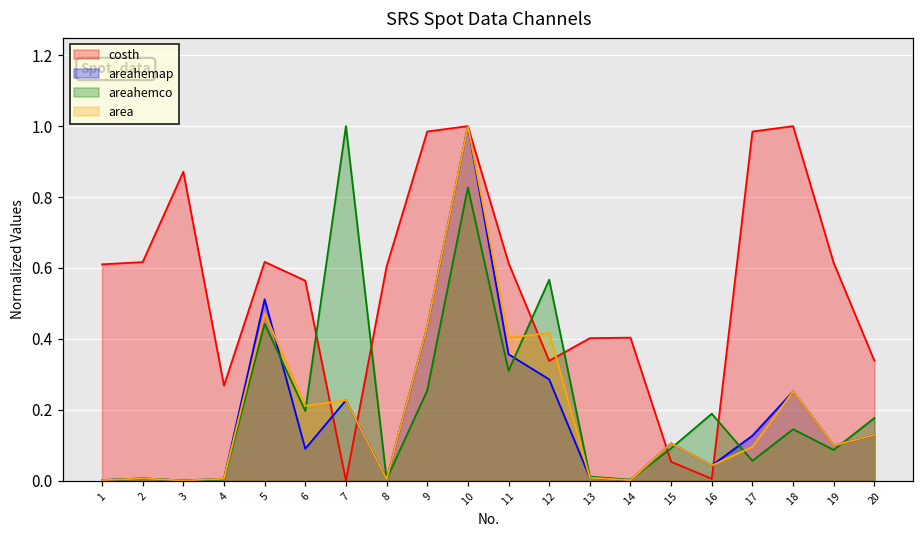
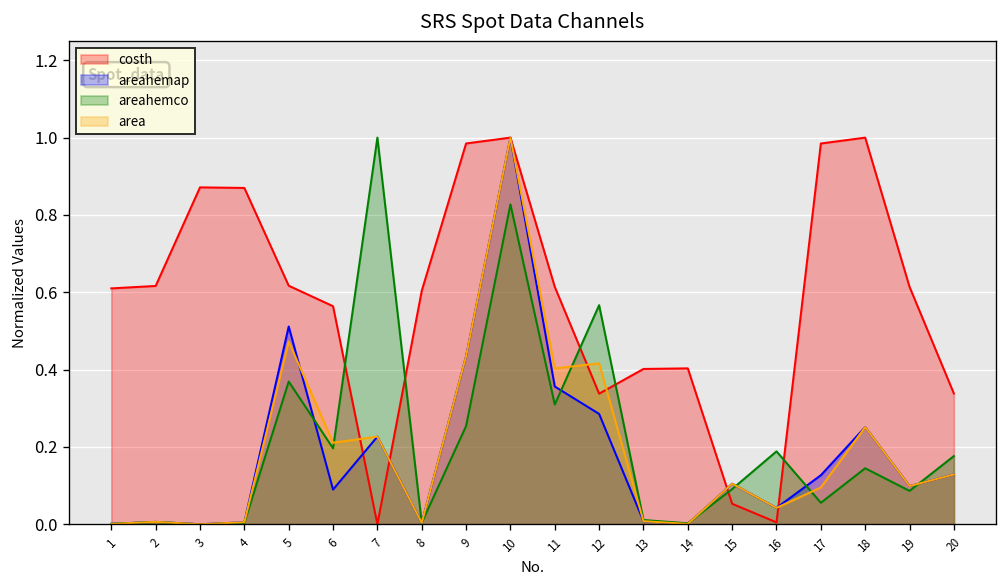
  {
    "costh": {
      "1": 0.61,
      "2": 0.62,
      "3": 0.87,
-     "4": 0.27,
+     "4": 0.87,
      "5": 0.62,
      "6": 0.56,
      "7": 0.00,
      "8": 0.60,
      "9": 0.98,
      "11": 0.61,
      "12": 0.34,
      "13": 0.40,
      "14": 0.40,
      "15": 0.05,
      "16": 0.00,
      "17": 0.98,
      "18": 1.00,
      "19": 0.61,
      "20": 0.34
    },
    "areahemap": {
      "5": 0.51,
      "6": 0.09,
      "11": 0.36,
      "12": 0.29,
      "17": 0.13
    },
    "areahemco": {
-     "5": 0.44,
+     "5": 0.37,
      "6": 0.20,
      "7": 1.00,
      "9": 0.25,
      "10": 0.83,
      "11": 0.31,
      "12": 0.57,
      "15": 0.09,
      "16": 0.19,
      "17": 0.06,
      "18": 0.14,
      "19": 0.09,
      "20": 0.18
    },
    "area": {
      "5": 0.47,
      "6": 0.21,
      "11": 0.40,
      "12": 0.42,
      "17": 0.10
    }
  }
